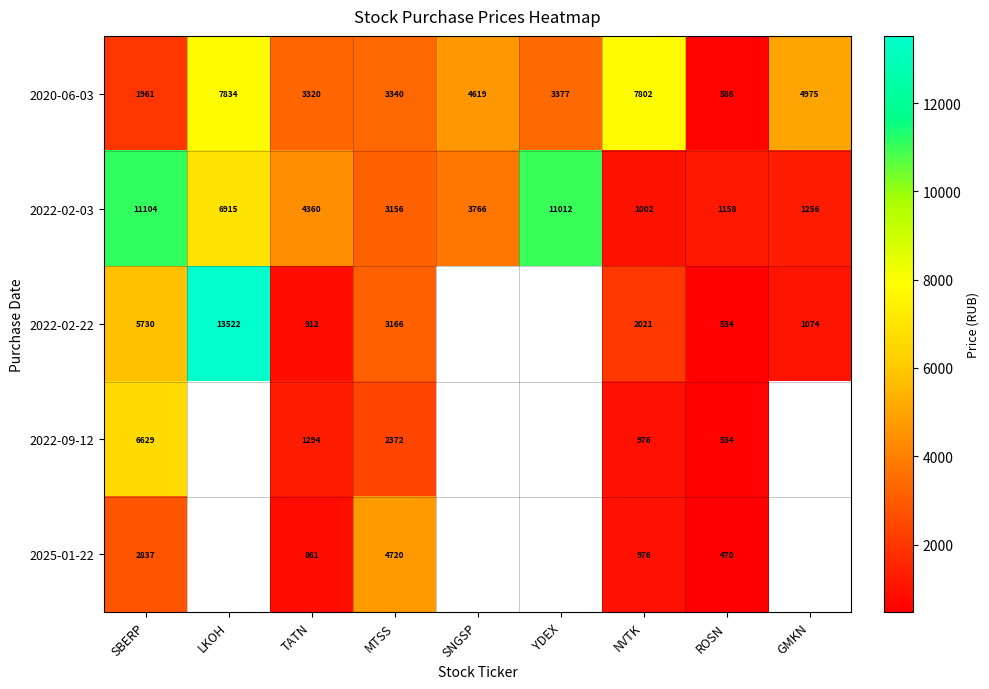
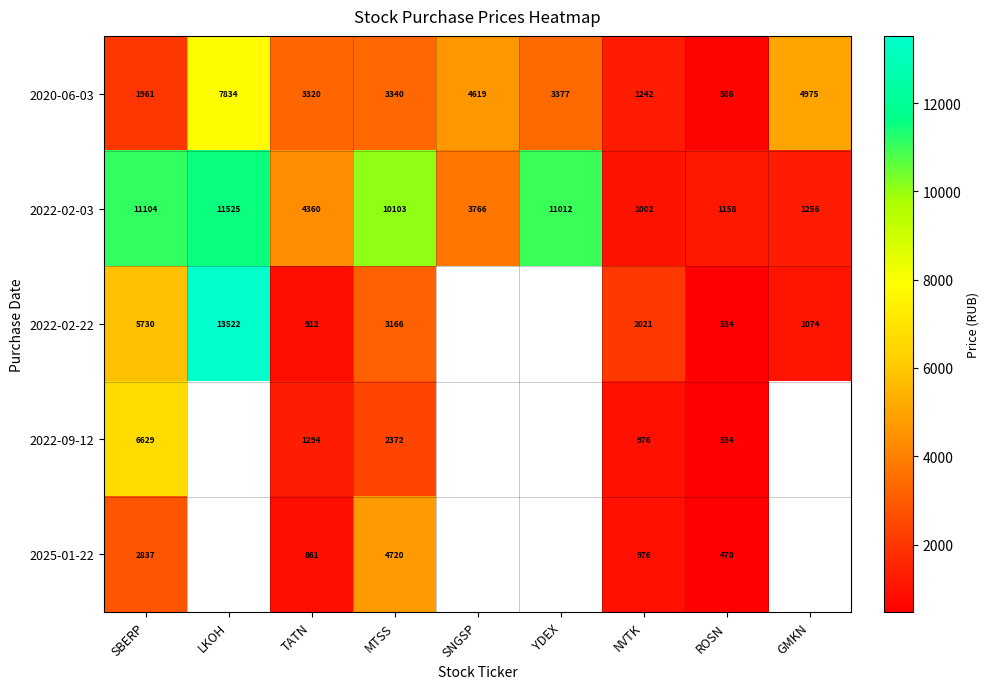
  {
    "2020-06-03": {
      "SBERP": 1961,
      "LKOH": 7834,
      "TATN": 3320,
      "MTSS": 3340,
      "SNGSP": 4619,
      "YDEX": 3377,
-     "NVTK": 7802,
+     "NVTK": 1242,
      "ROSN": 586,
      "GMKN": 4975
    },
    "2022-02-03": {
      "SBERP": 11104,
-     "LKOH": 6915,
+     "LKOH": 11525,
      "TATN": 4360,
-     "MTSS": 3156,
+     "MTSS": 10103,
      "SNGSP": 3766,
      "YDEX": 11012,
      "NVTK": 1002,
      "ROSN": 1158,
      "GMKN": 1256
    },
    "2022-02-22": {
      "SBERP": 5730,
      "LKOH": 13522,
      "TATN": 912,
      "MTSS": 3166,
      "NVTK": 2021,
      "ROSN": 534,
      "GMKN": 1074
    },
    "2022-09-12": {
      "SBERP": 6629,
      "TATN": 1294,
      "MTSS": 2372,
      "NVTK": 976,
      "ROSN": 534
    },
    "2025-01-22": {
      "SBERP": 2837,
      "TATN": 861,
      "MTSS": 4720,
      "NVTK": 976,
      "ROSN": 470
    }
  }
